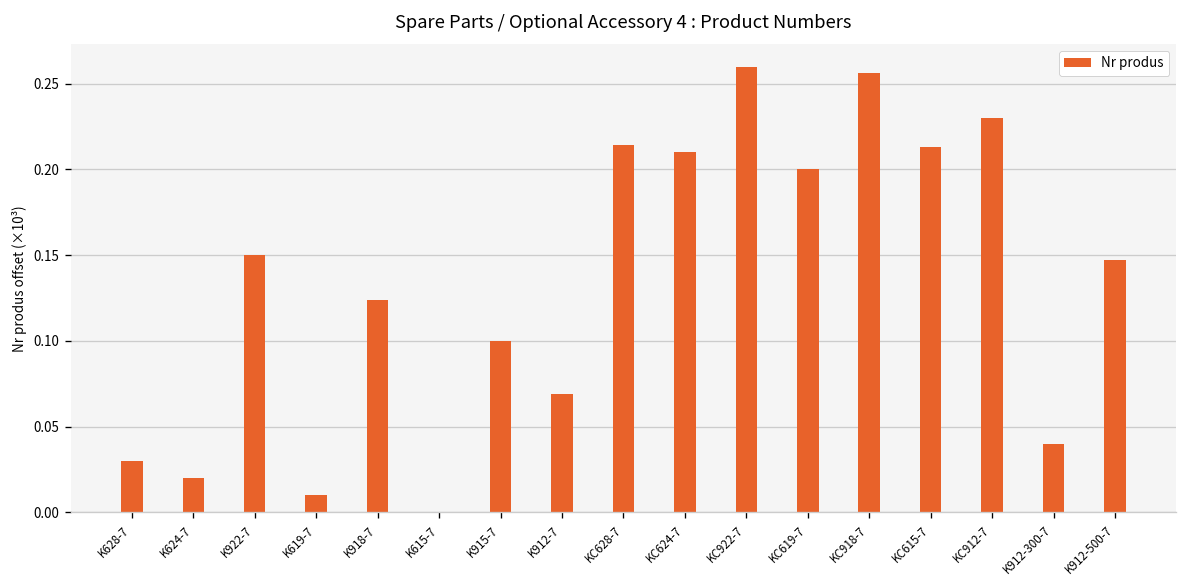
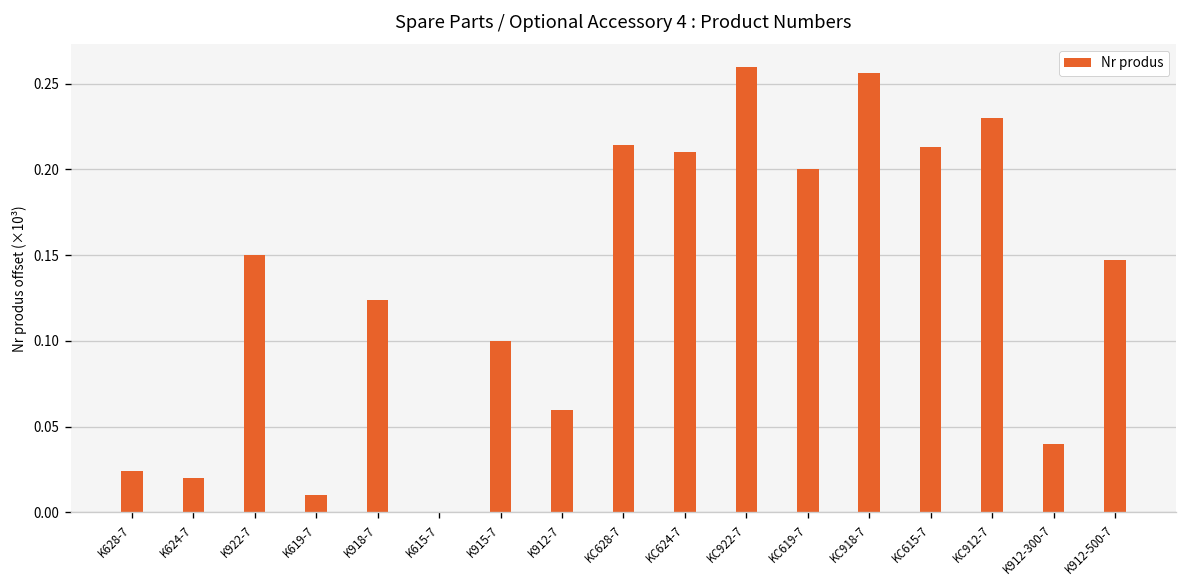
  {
-   "K628-7": 0.030,
+   "K628-7": 0.024,
    "K624-7": 0.020,
    "K922-7": 0.150,
    "K619-7": 0.010,
    "K918-7": 0.124,
    "K615-7": 0.000,
    "K915-7": 0.100,
-   "K912-7": 0.069,
+   "K912-7": 0.060,
    "KC628-7": 0.214,
    "KC624-7": 0.210,
    "KC922-7": 0.260,
    "KC619-7": 0.200,
    "KC918-7": 0.256,
    "KC615-7": 0.213,
    "KC912-7": 0.230,
    "K912-300-7": 0.040,
    "K912-500-7": 0.147
  }
